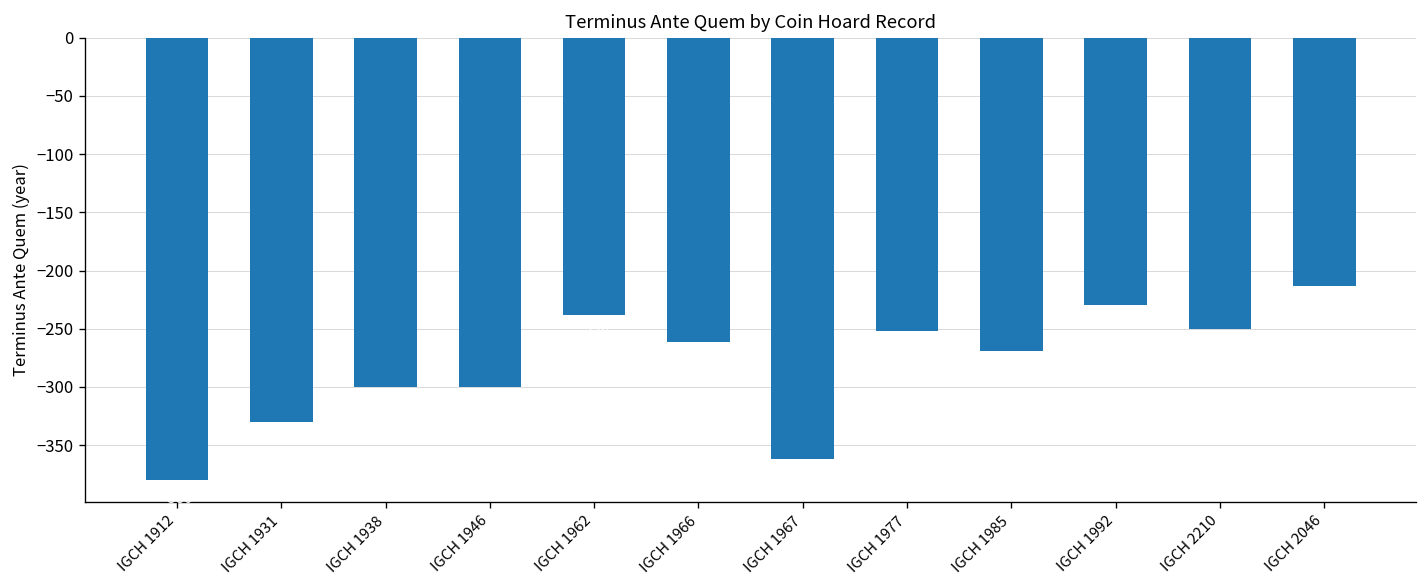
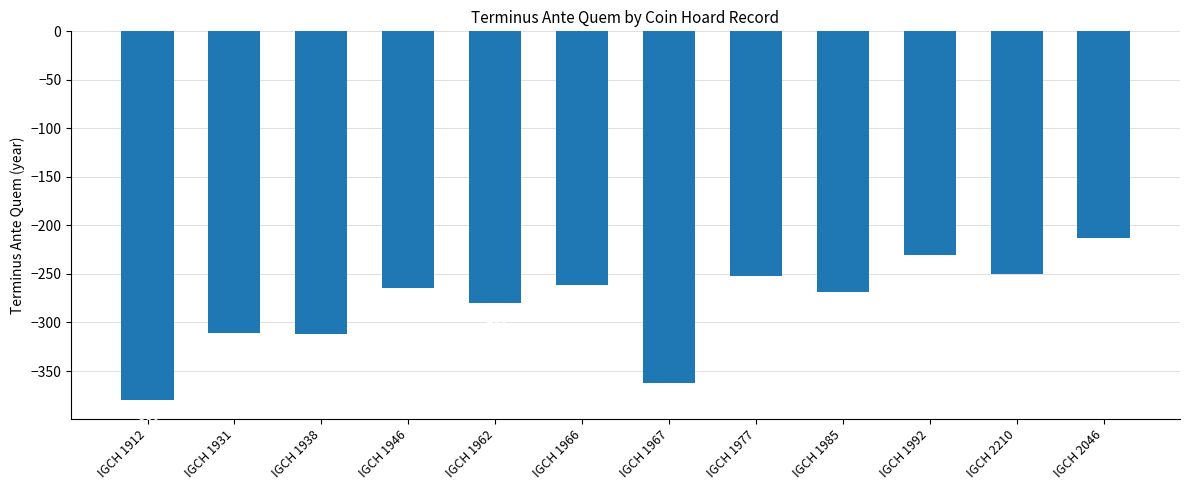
  {
    "IGCH 1912": -380,
-   "IGCH 1931": -330,
-   "IGCH 1938": -300,
-   "IGCH 1946": -300,
-   "IGCH 1962": -240,
+   "IGCH 1931": -310,
+   "IGCH 1938": -310,
+   "IGCH 1946": -260,
+   "IGCH 1962": -280,
    "IGCH 1966": -260,
    "IGCH 1967": -360,
    "IGCH 1977": -250,
    "IGCH 1985": -270,
    "IGCH 1992": -230,
    "IGCH 2210": -250,
    "IGCH 2046": -210
  }
